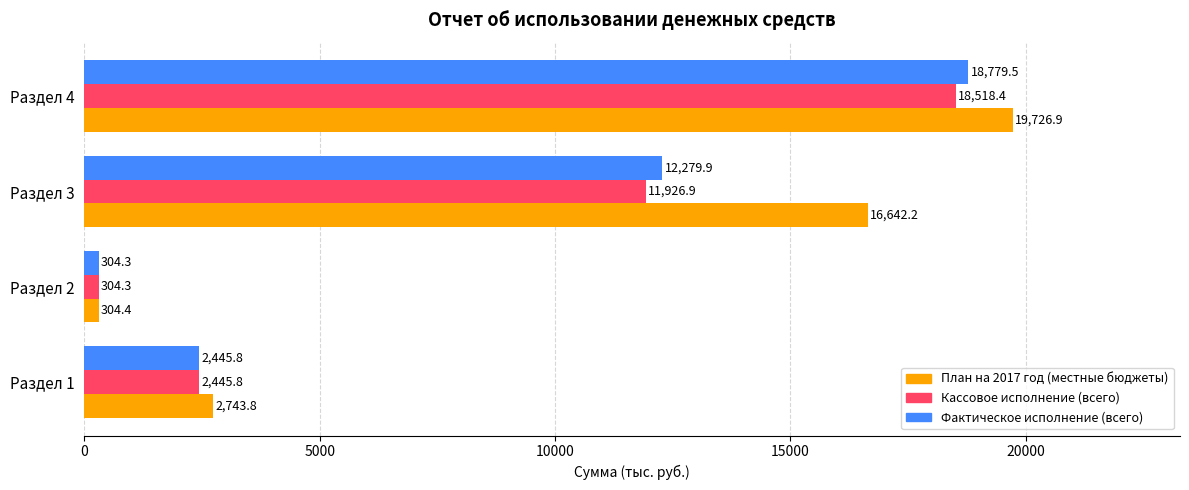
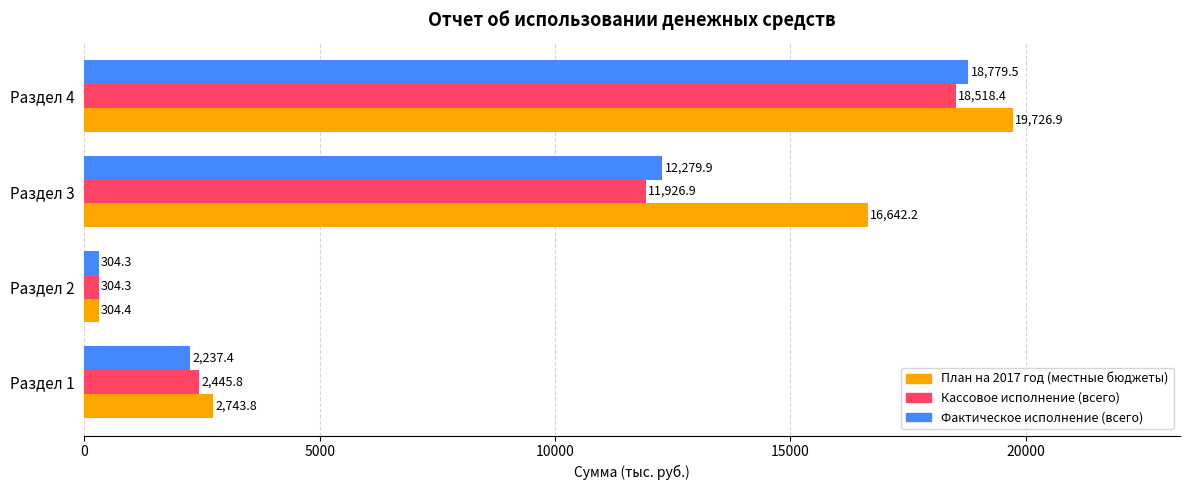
  {
    "План на 2017 год (местные бюджеты)": {
      "Раздел 4": "19,726.9",
      "Раздел 3": "16,642.2",
      "Раздел 2": "304.4",
      "Раздел 1": "2,743.8"
    },
    "Кассовое исполнение (всего)": {
      "Раздел 4": "18,518.4",
      "Раздел 3": "11,926.9",
      "Раздел 2": "304.3",
      "Раздел 1": "2,445.8"
    },
    "Фактическое исполнение (всего)": {
      "Раздел 4": "18,779.5",
      "Раздел 3": "12,279.9",
      "Раздел 2": "304.3",
-     "Раздел 1": "2,445.8"
+     "Раздел 1": "2,237.4"
    }
  }
